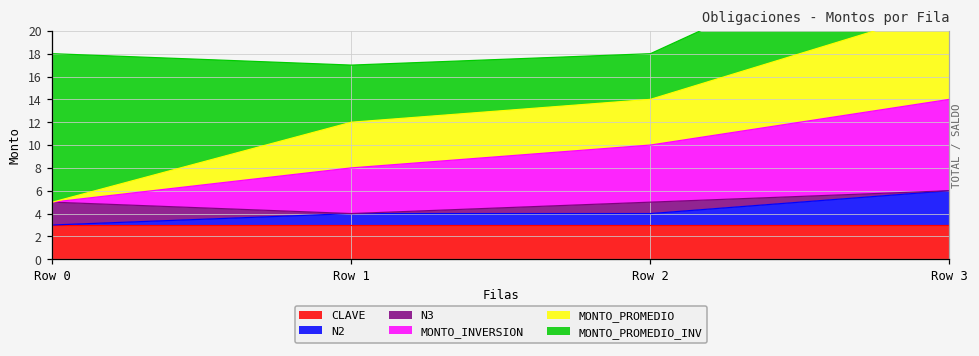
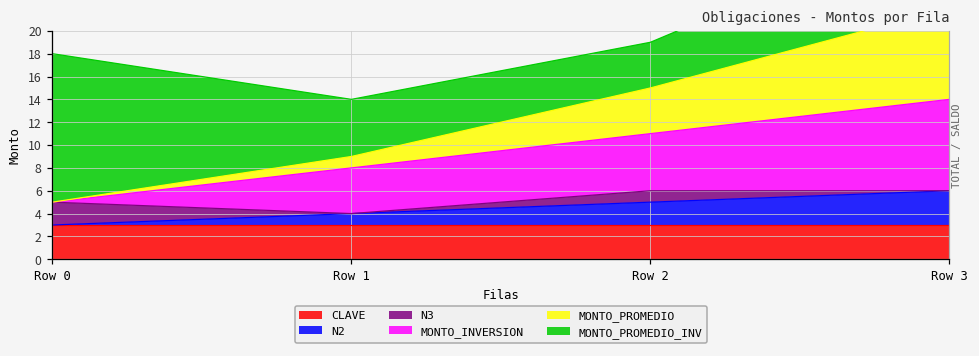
  {
    "CLAVE": {
      "Row 1": 3.0,
      "Row 2": 3.0,
      "Row 3": 3.0
    },
    "N2": {
-     "Row 2": 4.0
+     "Row 2": 5.0
    },
    "N3": {
      "Row 2": 1.0
    },
    "MONTO_INVERSION": {
      "Row 2": 5.0
    },
    "MONTO_PROMEDIO": {
-     "Row 1": 4,
+     "Row 1": 1,
      "Row 2": 4
    },
    "MONTO_PROMEDIO_INV": {
      "Row 1": 5.0,
      "Row 2": 4.0
    }
  }
